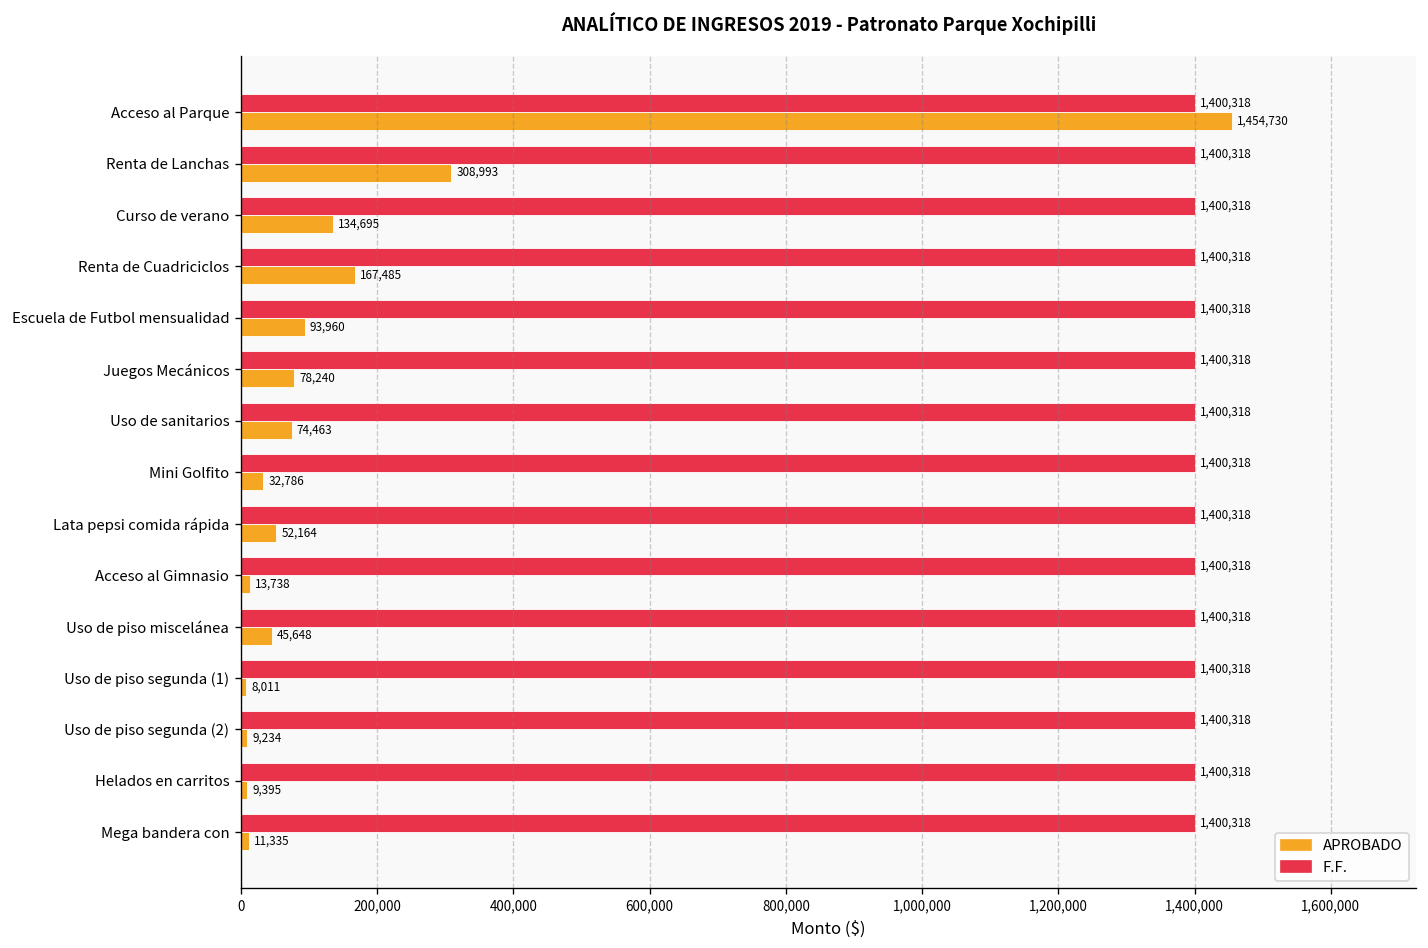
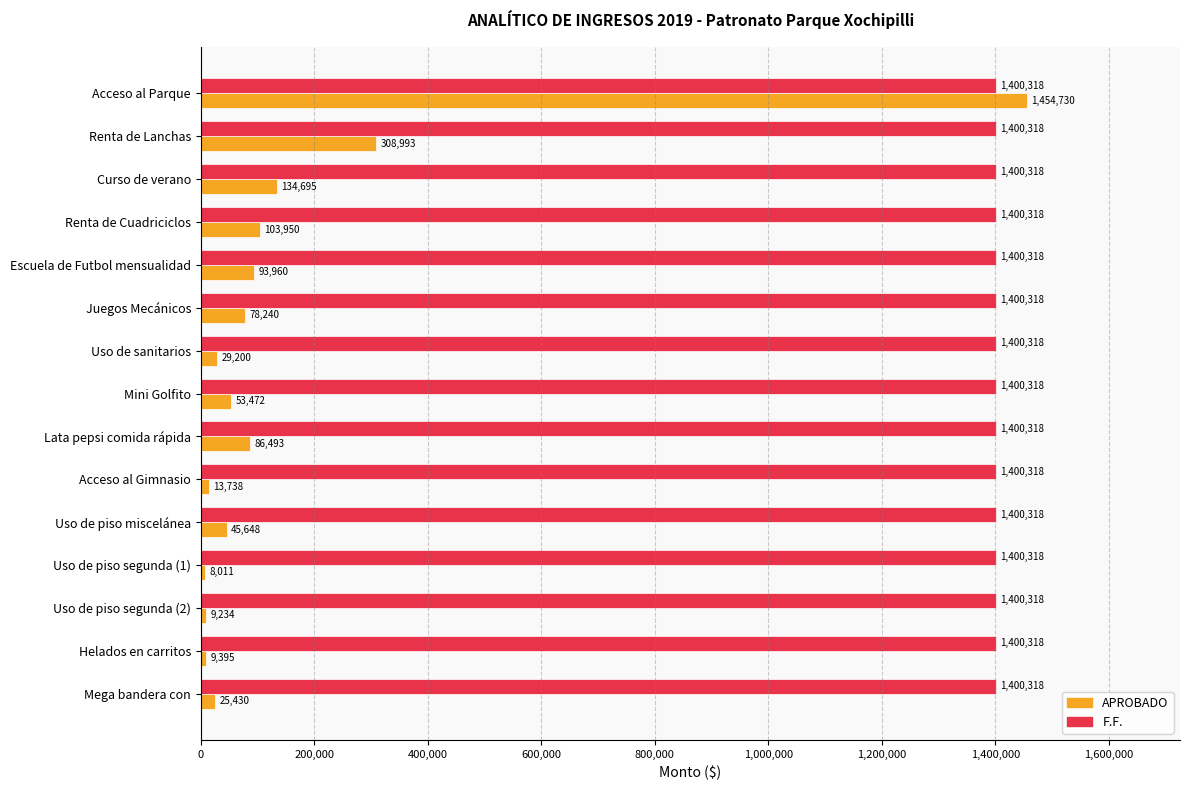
  {
    "APROBADO": {
      "Acceso al Parque": "1,454,730",
      "Renta de Lanchas": "308,993",
      "Curso de verano": "134,695",
-     "Renta de Cuadriciclos": "167,485",
+     "Renta de Cuadriciclos": "103,950",
      "Escuela de Futbol mensualidad": "93,960",
      "Juegos Mecánicos": "78,240",
-     "Uso de sanitarios": "74,463",
-     "Mini Golfito": "32,786",
-     "Lata pepsi comida rápida": "52,164",
+     "Uso de sanitarios": "29,200",
+     "Mini Golfito": "53,472",
+     "Lata pepsi comida rápida": "86,493",
      "Acceso al Gimnasio": "13,738",
      "Uso de piso miscelánea": "45,648",
      "Uso de piso segunda (1)": "8,011",
      "Uso de piso segunda (2)": "9,234",
      "Helados en carritos": "9,395",
-     "Mega bandera con": "11,335"
+     "Mega bandera con": "25,430"
    },
    "F.F.": {
      "Acceso al Parque": "1,400,318",
      "Renta de Lanchas": "1,400,318",
      "Curso de verano": "1,400,318",
      "Renta de Cuadriciclos": "1,400,318",
      "Escuela de Futbol mensualidad": "1,400,318",
      "Juegos Mecánicos": "1,400,318",
      "Uso de sanitarios": "1,400,318",
      "Mini Golfito": "1,400,318",
      "Lata pepsi comida rápida": "1,400,318",
      "Acceso al Gimnasio": "1,400,318",
      "Uso de piso miscelánea": "1,400,318",
      "Uso de piso segunda (1)": "1,400,318",
      "Uso de piso segunda (2)": "1,400,318",
      "Helados en carritos": "1,400,318",
      "Mega bandera con": "1,400,318"
    }
  }
